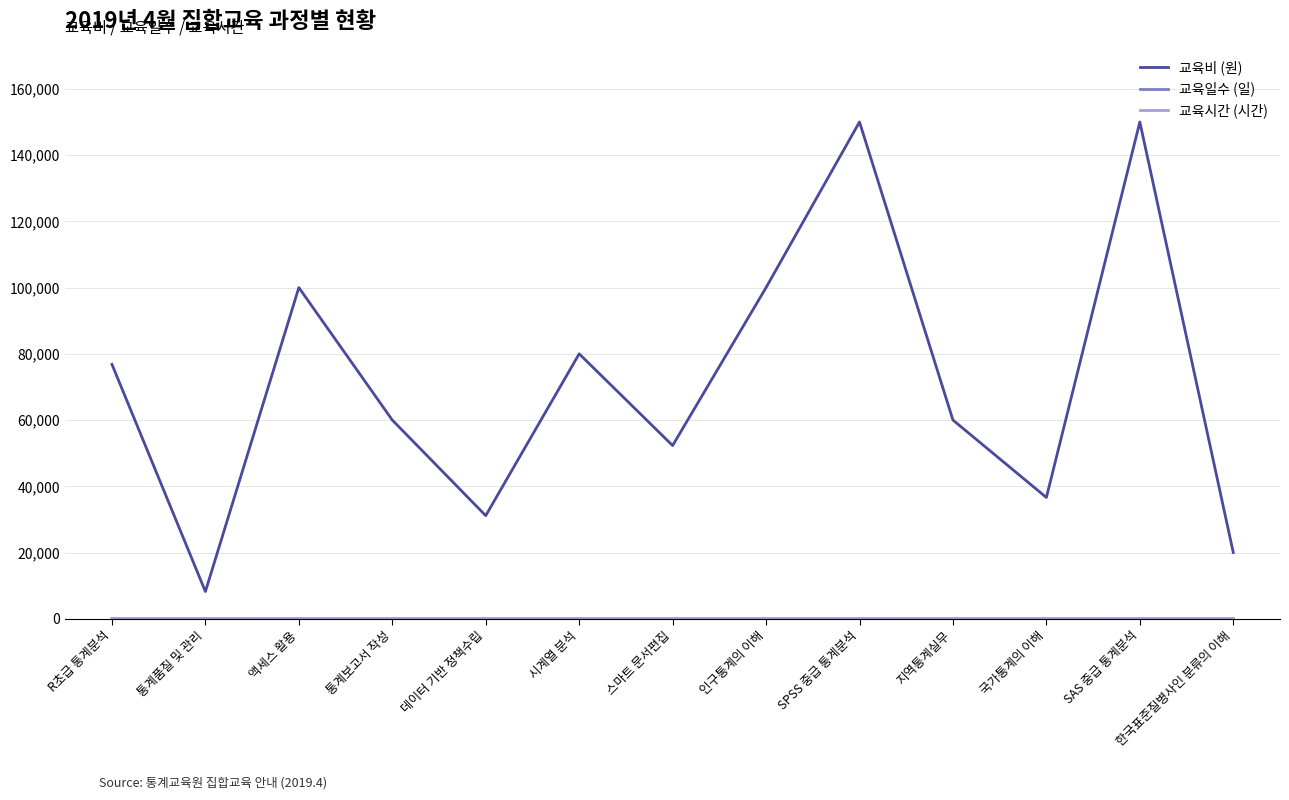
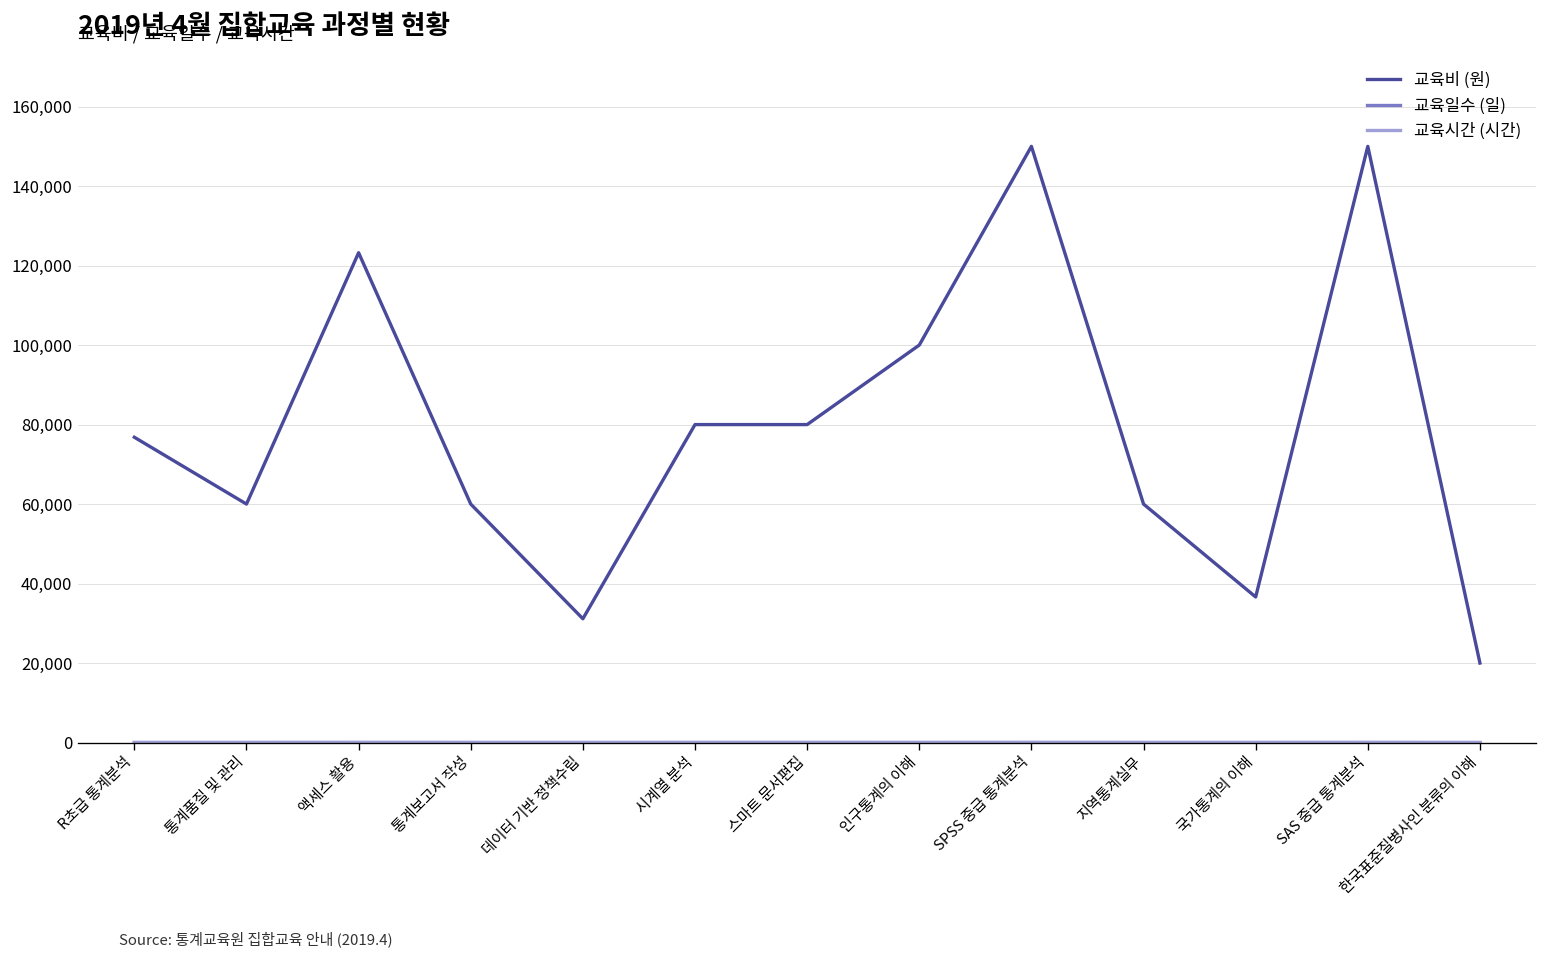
  {
    "교육비 (원)": {
      "R초급 통계분석": "77,000",
-     "통계품질 및 관리": "8,000",
-     "액세스 활용": "100,000",
+     "통계품질 및 관리": "60,000",
+     "액세스 활용": "123,000",
      "통계보고서 작성": "60,000",
      "데이터 기반 정책수립": "31,000",
      "시계열 분석": "80,000",
-     "스마트 문서편집": "52,000",
+     "스마트 문서편집": "80,000",
      "인구통계의 이해": "100,000",
      "SPSS 중급 통계분석": "150,000",
      "지역통계실무": "60,000",
      "국가통계의 이해": "37,000",
      "SAS 중급 통계분석": "150,000",
      "한국표준질병사인 분류의 이해": "20,000"
    },
    "교육시간 (시간)": {
      "R초급 통계분석": "0",
      "통계품질 및 관리": "0",
      "액세스 활용": "0",
      "통계보고서 작성": "0",
      "데이터 기반 정책수립": "0",
      "시계열 분석": "0",
      "스마트 문서편집": "0",
      "인구통계의 이해": "0",
      "SPSS 중급 통계분석": "0",
      "지역통계실무": "0",
      "국가통계의 이해": "0",
      "SAS 중급 통계분석": "0",
      "한국표준질병사인 분류의 이해": "0"
    }
  }
